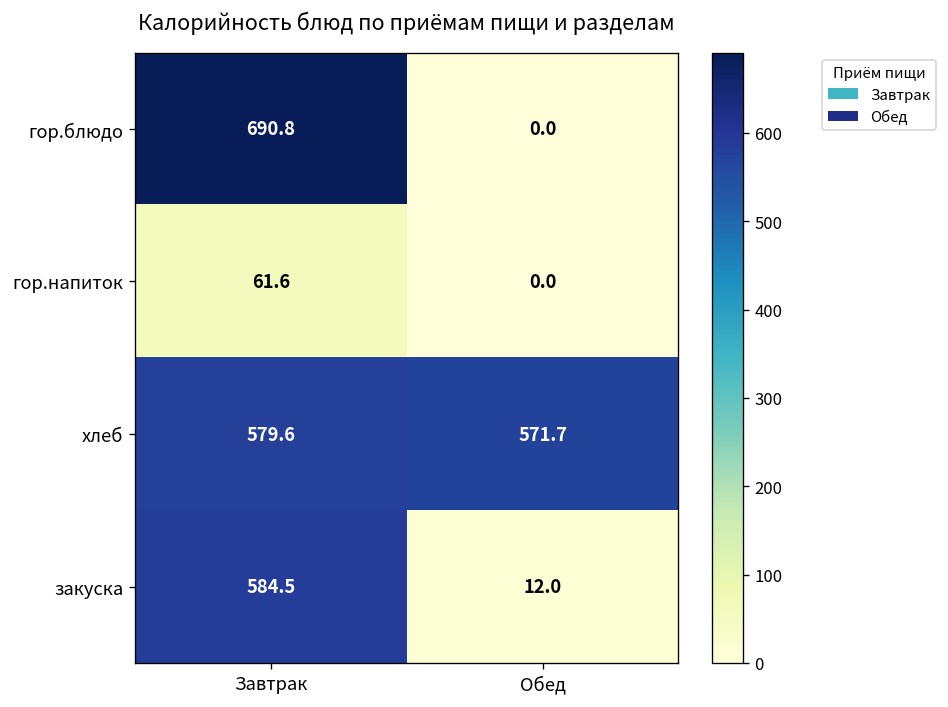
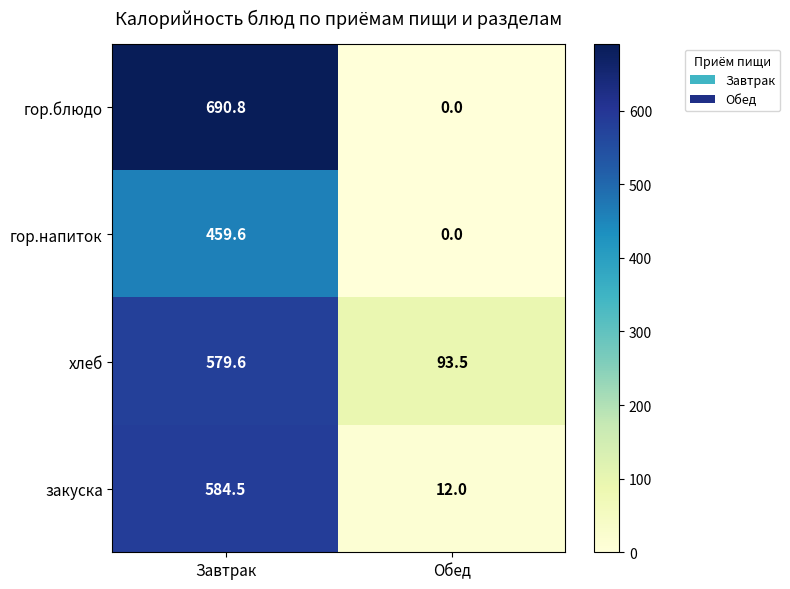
  {
    "гор.блюдо": {
      "Завтрак": 690.8,
      "Обед": 0.0
    },
    "гор.напиток": {
-     "Завтрак": 61.6,
+     "Завтрак": 459.6,
      "Обед": 0.0
    },
    "хлеб": {
      "Завтрак": 579.6,
-     "Обед": 571.7
+     "Обед": 93.5
    },
    "закуска": {
      "Завтрак": 584.5,
      "Обед": 12.0
    }
  }
